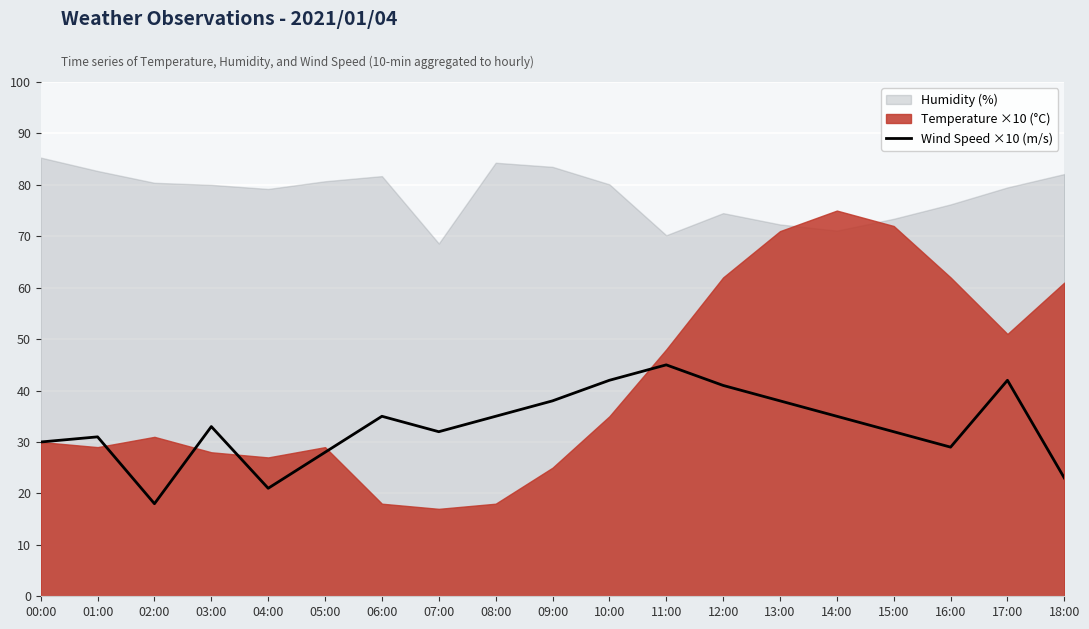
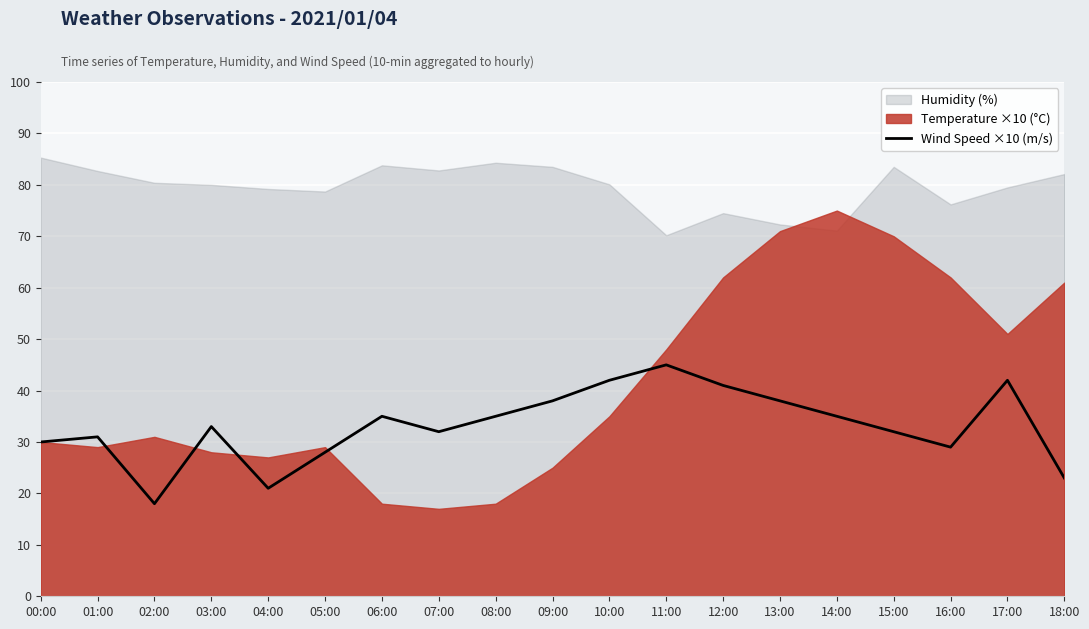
  {
    "Humidity (%)": {
      "00:00": 85,
      "01:00": 83,
      "02:00": 80,
      "03:00": 80,
      "04:00": 79,
-     "05:00": 81,
-     "06:00": 82,
-     "07:00": 69,
+     "05:00": 79,
+     "06:00": 84,
+     "07:00": 83,
      "08:00": 84,
      "09:00": 84,
      "10:00": 80,
      "11:00": 70,
      "12:00": 75,
      "13:00": 72,
      "14:00": 71,
-     "15:00": 73,
+     "15:00": 84,
      "16:00": 76,
      "17:00": 80,
      "18:00": 82
    },
    "Wind Speed ×10 (m/s)": {
      "01:00": 31,
      "02:00": 18,
      "03:00": 33,
      "04:00": 21,
      "05:00": 28,
      "06:00": 35,
      "07:00": 32,
      "08:00": 35,
      "09:00": 38,
      "10:00": 42,
      "11:00": 45,
      "12:00": 41,
      "13:00": 38,
      "14:00": 35,
      "15:00": 32,
      "16:00": 29,
      "17:00": 42,
      "18:00": 23
    },
    "Temperature ×10 (°C)": {
      "01:00": 29,
      "02:00": 31,
      "03:00": 28,
      "04:00": 27,
      "05:00": 29,
      "06:00": 18,
      "07:00": 17,
      "08:00": 18,
      "09:00": 25,
      "10:00": 35,
      "11:00": 48,
      "12:00": 62,
      "13:00": 71,
      "14:00": 75,
-     "15:00": 72,
+     "15:00": 70,
      "16:00": 62,
      "17:00": 51,
      "18:00": 61
    }
  }
